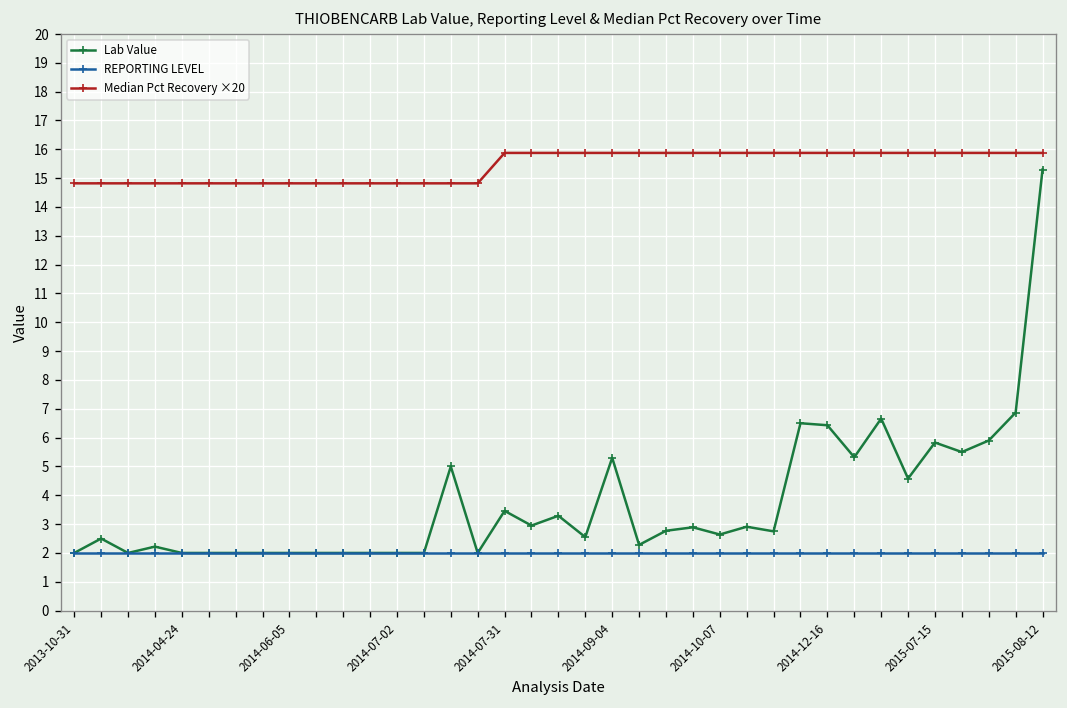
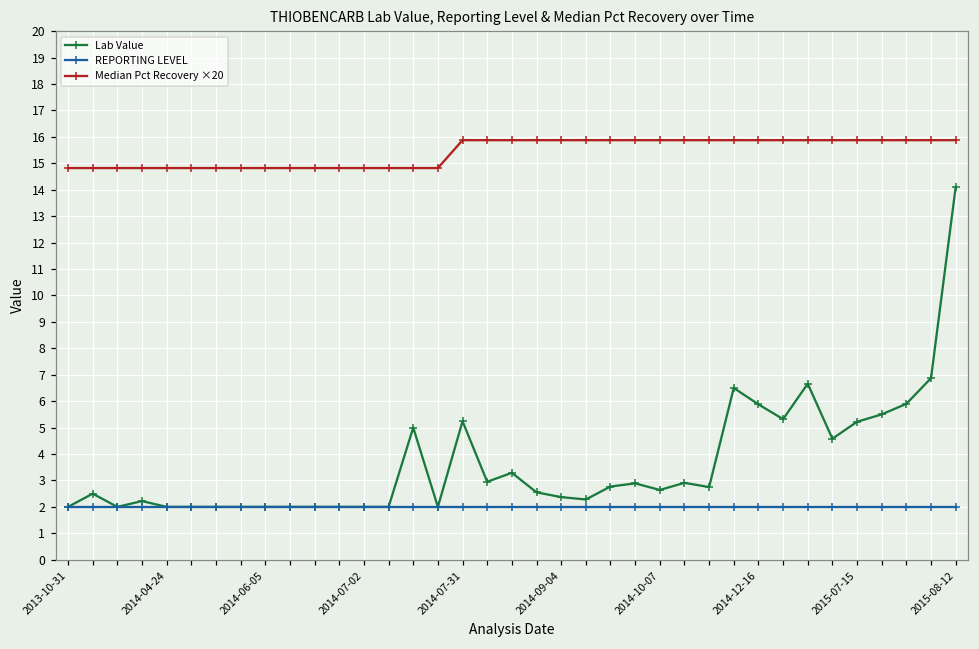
  {
    "Lab Value": {
-     "2014-07-31": 3.5,
-     "2014-09-04": 5.3,
-     "2014-12-16": 6.4,
-     "2015-07-15": 5.8,
-     "2015-08-12": 15.3
+     "2014-07-31": 5.2,
+     "2014-09-04": 2.4,
+     "2014-12-16": 5.9,
+     "2015-07-15": 5.2,
+     "2015-08-12": 14.1
    },
    "REPORTING LEVEL": {
      "2014-07-31": 2.0,
      "2014-09-04": 2.0,
      "2014-12-16": 2.0,
      "2015-07-15": 2.0,
      "2015-08-12": 2.0
    },
    "Median Pct Recovery ×20": {
      "2013-10-31": 14.8,
      "2014-04-24": 14.8,
      "2014-06-05": 14.8,
      "2014-07-02": 14.8,
      "2014-07-31": 15.9,
      "2014-09-04": 15.9,
      "2014-12-16": 15.9,
      "2015-07-15": 15.9,
      "2015-08-12": 15.9
    }
  }
